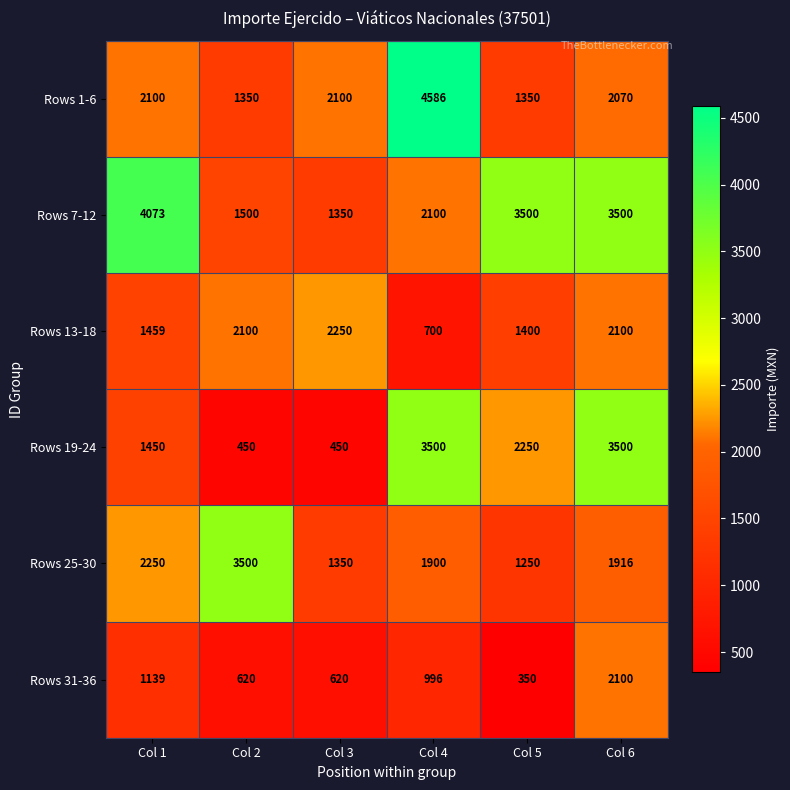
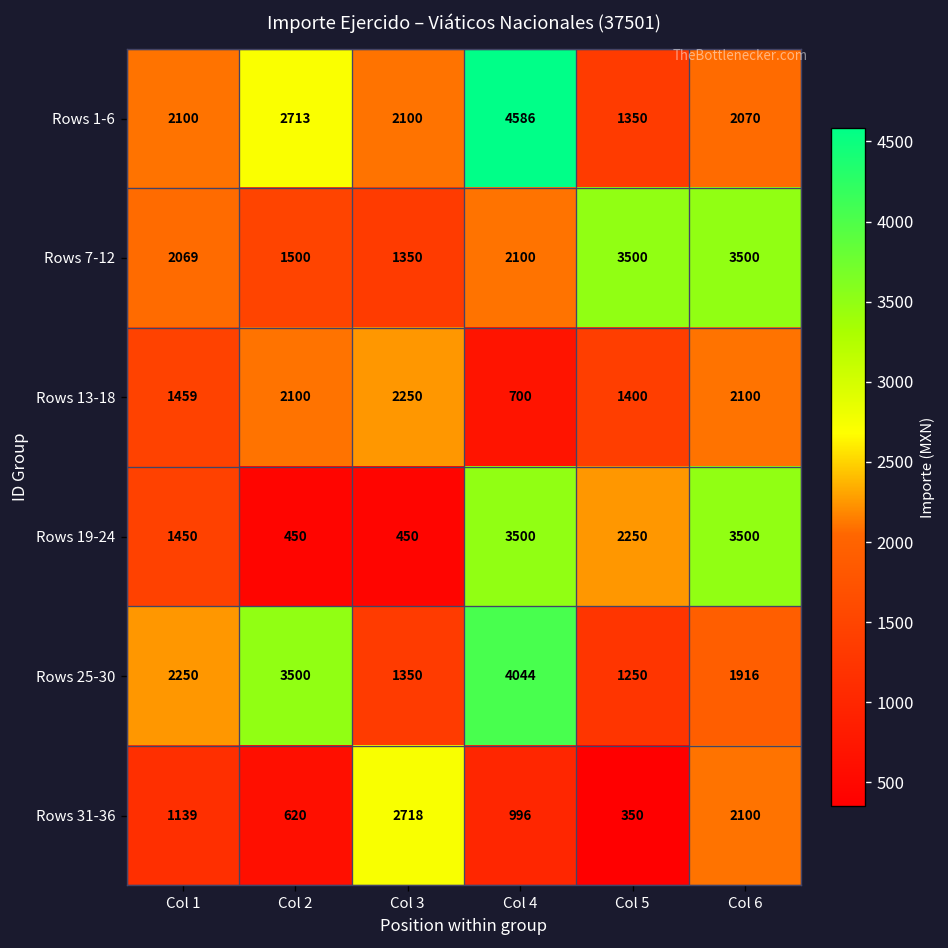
  {
    "Rows 1-6": {
      "Col 1": 2100,
-     "Col 2": 1350,
+     "Col 2": 2713,
      "Col 3": 2100,
      "Col 4": 4586,
      "Col 5": 1350
    },
    "Rows 7-12": {
-     "Col 1": 4073,
+     "Col 1": 2069,
      "Col 2": 1500,
      "Col 3": 1350,
      "Col 4": 2100,
      "Col 5": 3500,
      "Col 6": 3500
    },
    "Rows 13-18": {
      "Col 1": 1459,
      "Col 2": 2100,
      "Col 3": 2250,
      "Col 4": 700,
      "Col 5": 1400,
      "Col 6": 2100
    },
    "Rows 19-24": {
      "Col 1": 1450,
      "Col 2": 450,
      "Col 3": 450,
      "Col 4": 3500,
      "Col 5": 2250,
      "Col 6": 3500
    },
    "Rows 25-30": {
      "Col 1": 2250,
      "Col 2": 3500,
      "Col 3": 1350,
-     "Col 4": 1900,
+     "Col 4": 4044,
      "Col 5": 1250,
      "Col 6": 1916
    },
    "Rows 31-36": {
      "Col 1": 1139,
      "Col 2": 620,
-     "Col 3": 620,
+     "Col 3": 2718,
      "Col 4": 996,
      "Col 5": 350,
      "Col 6": 2100
    }
  }
